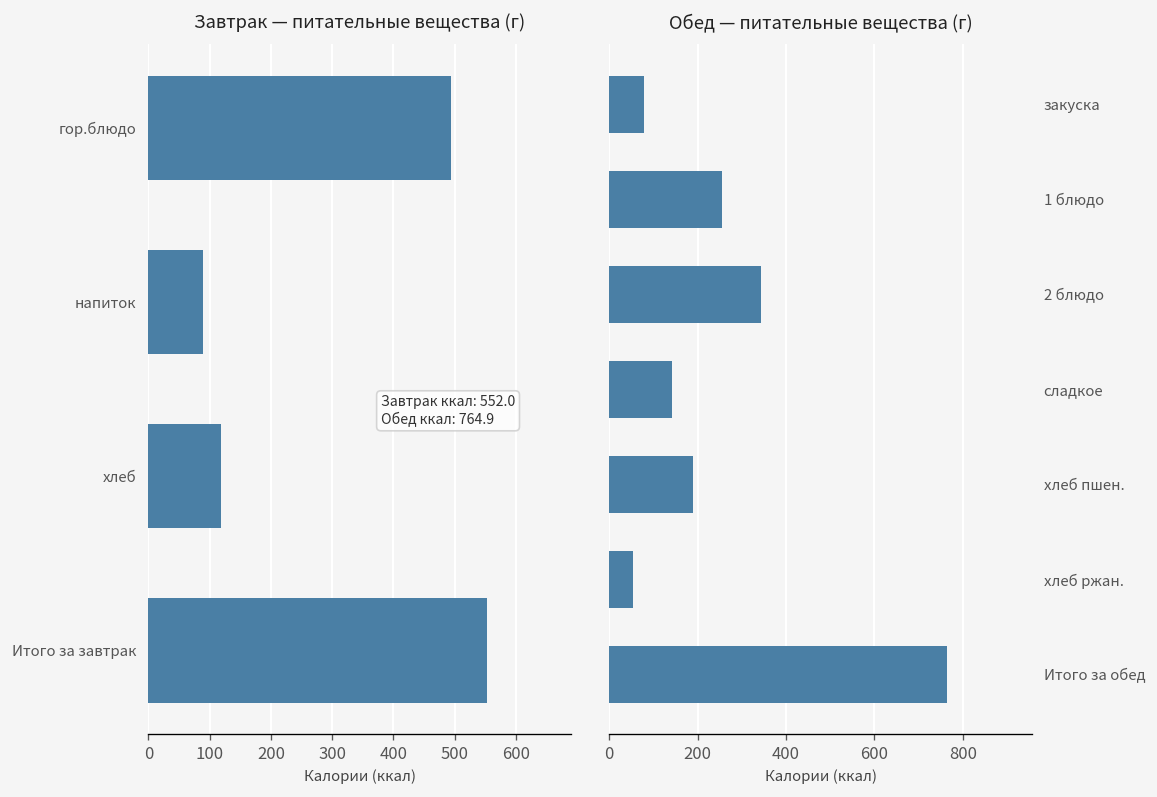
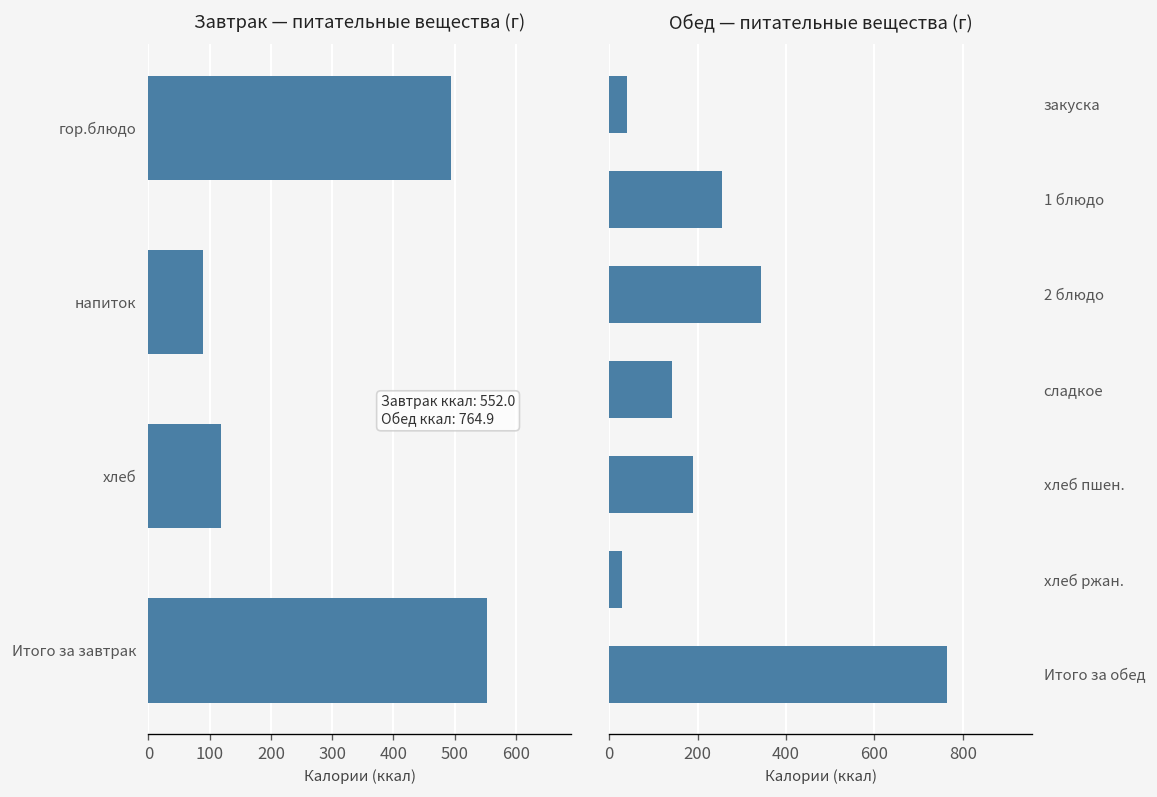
  {
    "Завтрак — питательные вещества (г)": {
      "гор.блюдо": 490,
      "напиток": 90,
      "хлеб": 120,
      "Итого за завтрак": 550
    },
    "Обед — питательные вещества (г)": {
-     "закуска": 80,
+     "закуска": 40,
      "1 блюдо": 260,
      "2 блюдо": 340,
      "сладкое": 140,
      "хлеб пшен.": 190,
-     "хлеб ржан.": 50,
+     "хлеб ржан.": 30,
      "Итого за обед": 760
    }
  }
